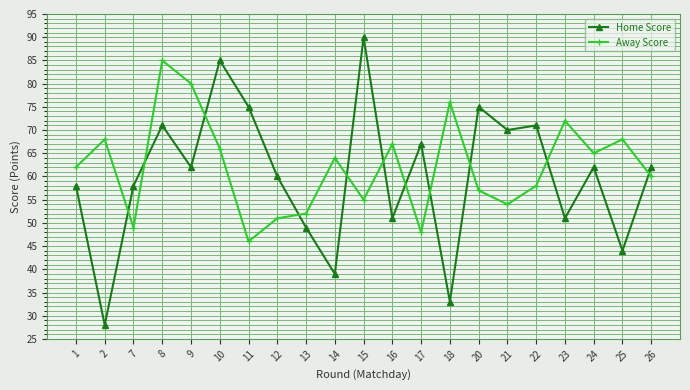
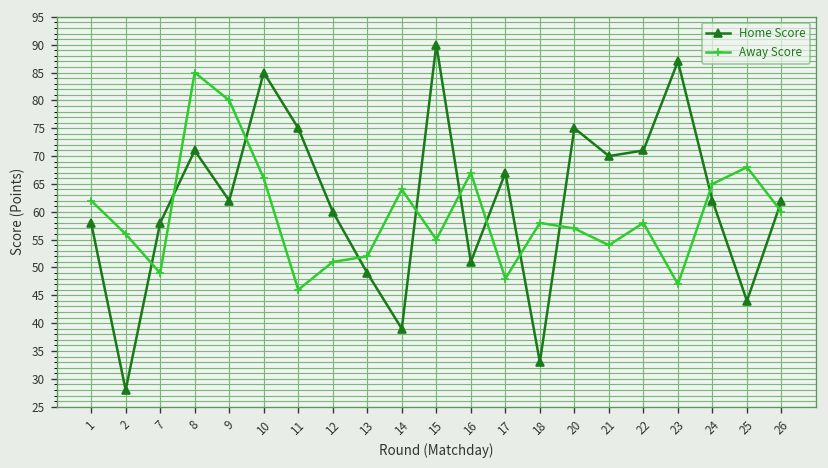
  {
    "Home Score": {
      "1": 58,
      "2": 28,
      "7": 58,
      "8": 71,
      "9": 62,
      "10": 85,
      "11": 75,
      "12": 60,
      "13": 49,
      "14": 39,
      "15": 90,
      "16": 51,
      "17": 67,
      "18": 33,
      "20": 75,
      "21": 70,
      "22": 71,
-     "23": 51,
+     "23": 87,
      "24": 62,
      "25": 44,
      "26": 62
    },
    "Away Score": {
      "1": 62,
-     "2": 68,
+     "2": 56,
      "7": 49,
      "8": 85,
      "9": 80,
      "10": 66,
      "11": 46,
      "12": 51,
      "13": 52,
      "14": 64,
      "15": 55,
      "16": 67,
      "17": 48,
-     "18": 76,
+     "18": 58,
      "20": 57,
      "21": 54,
      "22": 58,
-     "23": 72,
+     "23": 47,
      "24": 65,
      "25": 68,
      "26": 60
    }
  }
